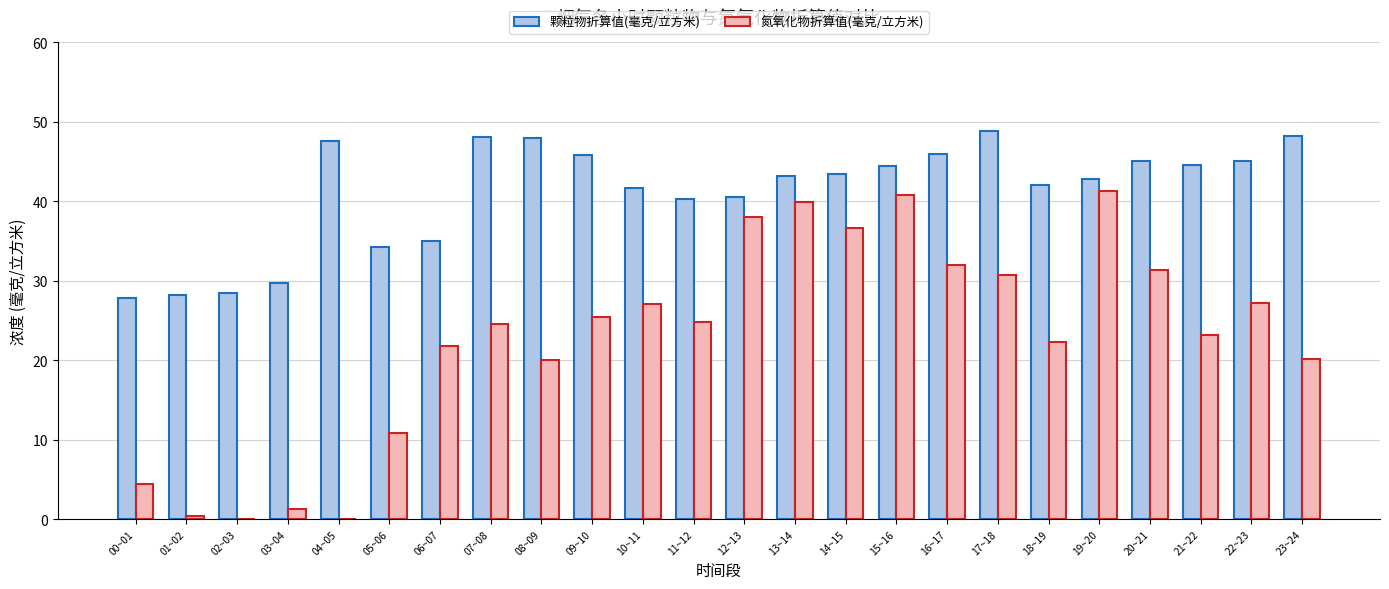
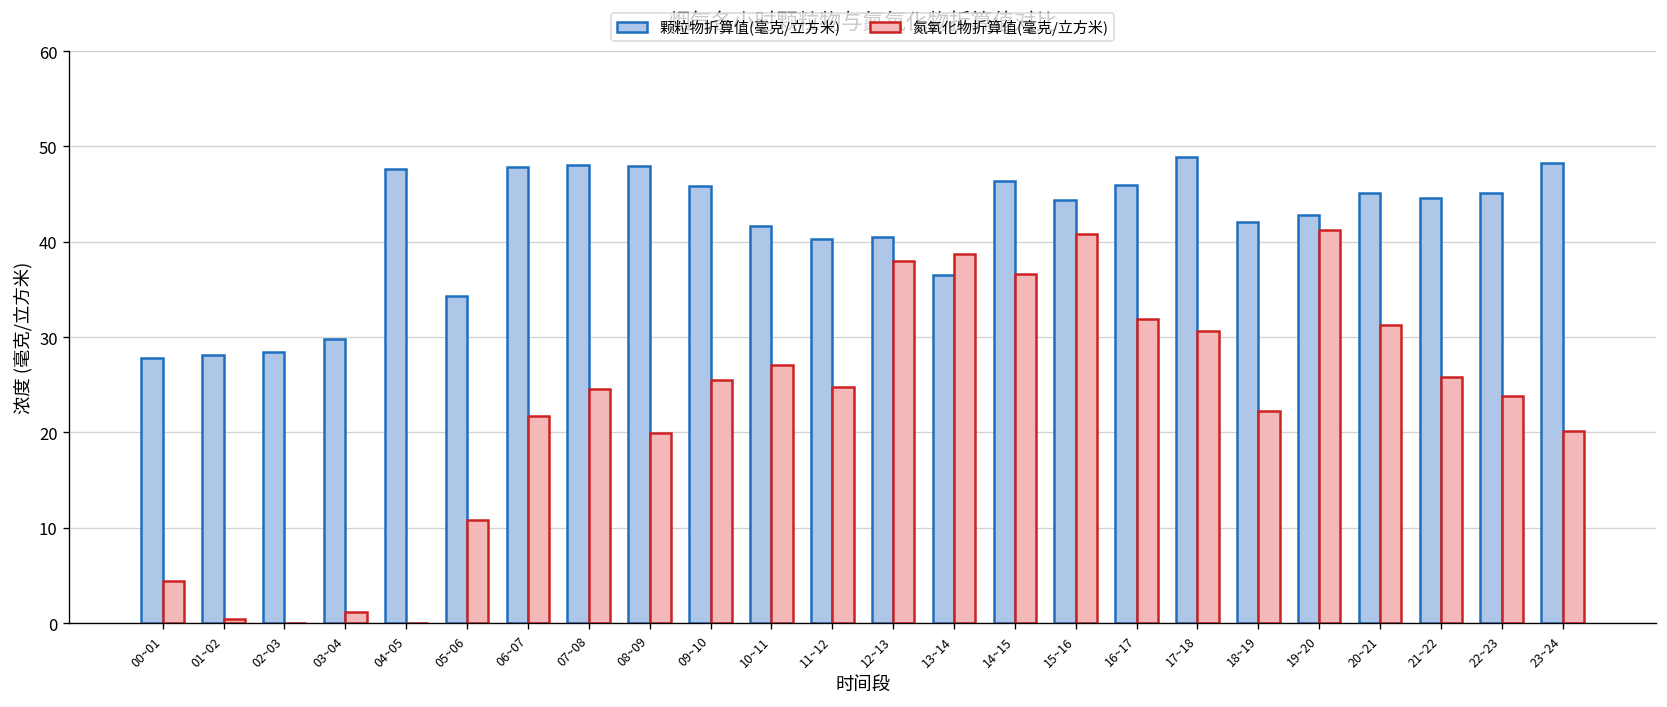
  {
    "颗粒物折算值(毫克/立方米)": {
      "00~01": 28,
      "01~02": 28,
      "02~03": 28,
      "03~04": 30,
      "04~05": 48,
      "05~06": 34,
-     "06~07": 35,
+     "06~07": 48,
      "07~08": 48,
      "08~09": 48,
      "09~10": 46,
      "10~11": 42,
      "11~12": 40,
      "12~13": 41,
-     "13~14": 43,
-     "14~15": 43,
+     "13~14": 37,
+     "14~15": 46,
      "15~16": 44,
      "16~17": 46,
      "17~18": 49,
      "18~19": 42,
      "19~20": 43,
      "20~21": 45,
      "21~22": 45,
      "22~23": 45,
      "23~24": 48
    },
    "氮氧化物折算值(毫克/立方米)": {
      "00~01": 4,
      "01~02": 0,
      "03~04": 1,
      "04~05": 0,
      "05~06": 11,
      "06~07": 22,
      "07~08": 25,
      "08~09": 20,
      "09~10": 25,
      "10~11": 27,
      "11~12": 25,
      "12~13": 38,
-     "13~14": 40,
+     "13~14": 39,
      "14~15": 37,
      "15~16": 41,
      "16~17": 32,
      "17~18": 31,
      "18~19": 22,
      "19~20": 41,
      "20~21": 31,
-     "21~22": 23,
-     "22~23": 27,
+     "21~22": 26,
+     "22~23": 24,
      "23~24": 20
    }
  }
